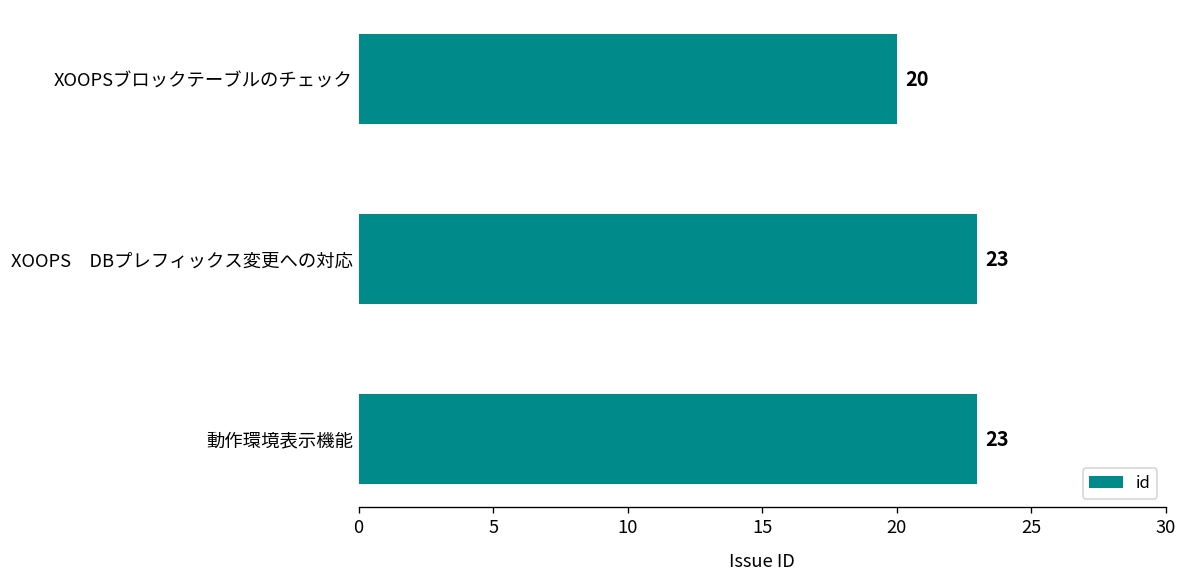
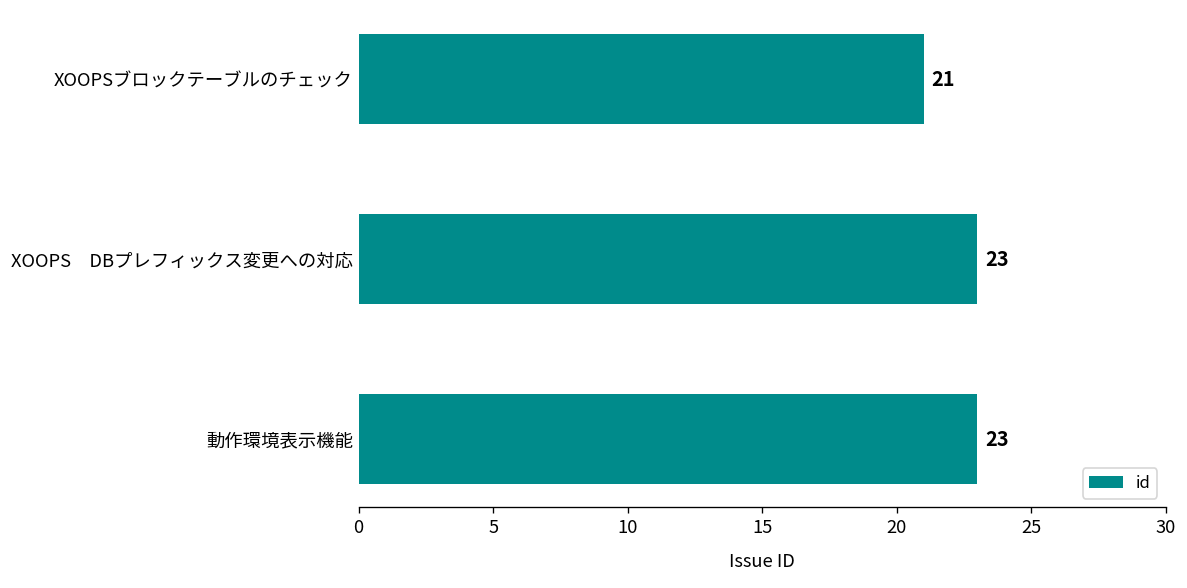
  {
-   "XOOPSブロックテーブルのチェック": 20,
+   "XOOPSブロックテーブルのチェック": 21,
    "XOOPS DBプレフィックス変更への対応": 23,
    "動作環境表示機能": 23
  }
